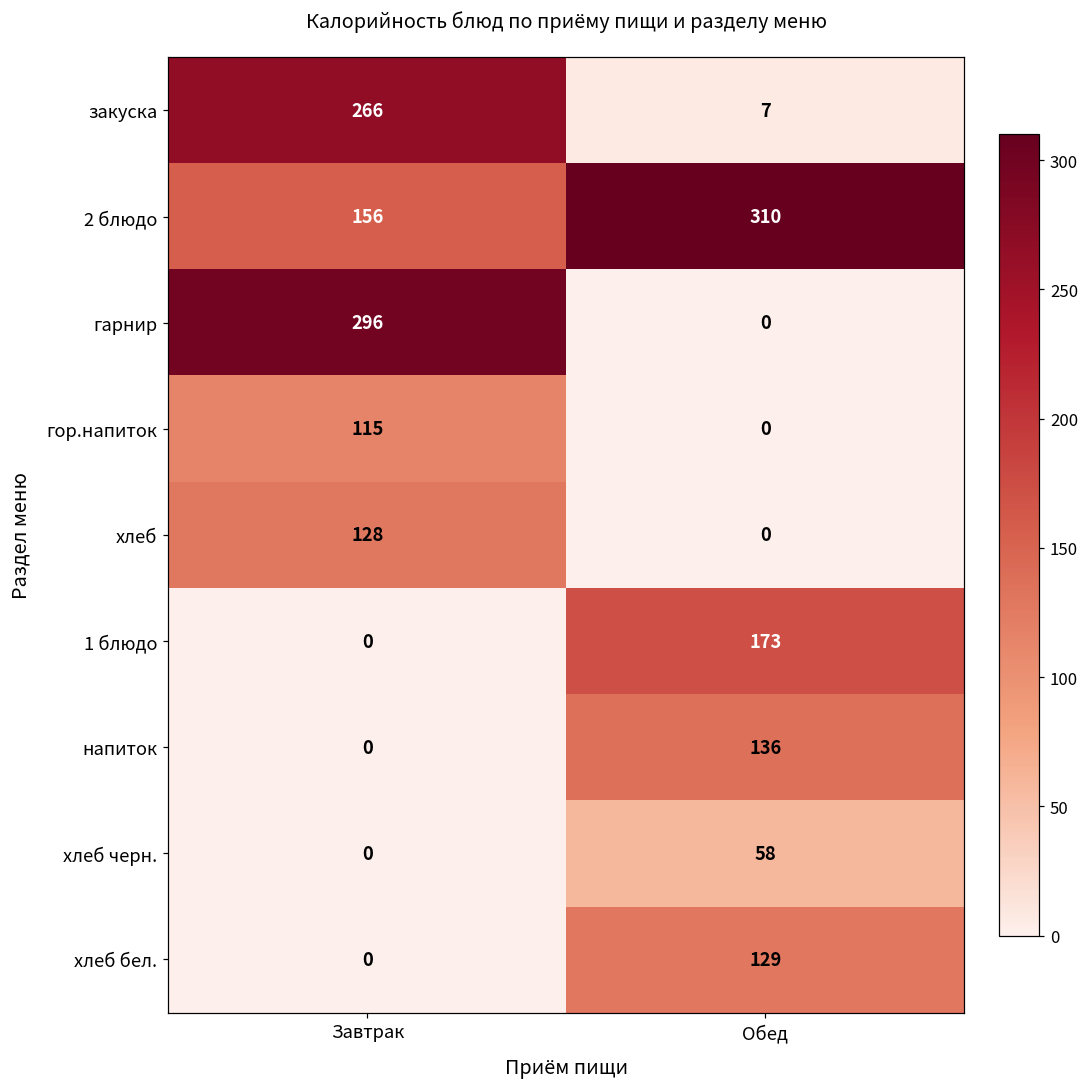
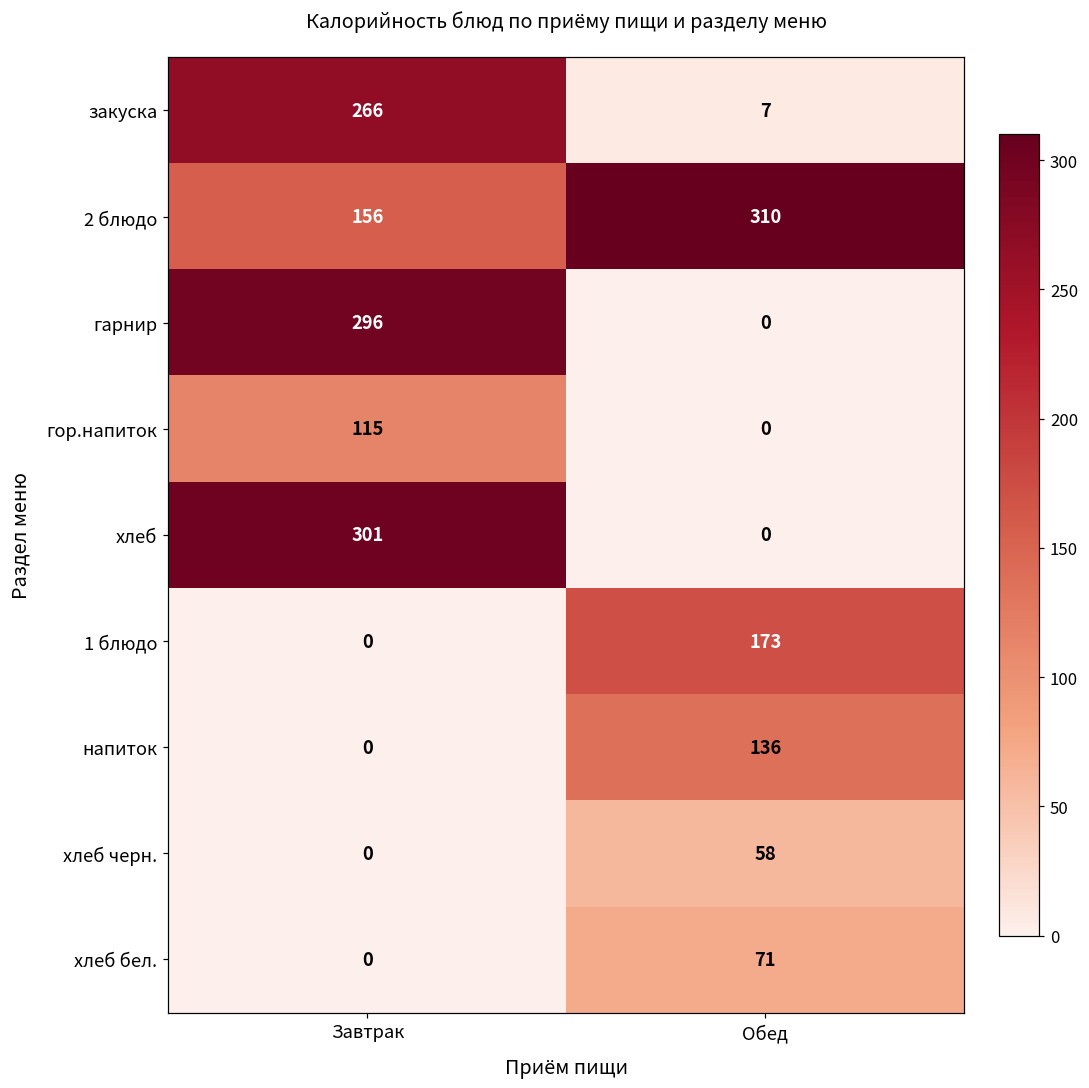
  {
    "закуска": {
      "Завтрак": 266,
      "Обед": 7
    },
    "2 блюдо": {
      "Завтрак": 156,
      "Обед": 310
    },
    "гарнир": {
      "Завтрак": 296,
      "Обед": 0
    },
    "гор.напиток": {
      "Завтрак": 115,
      "Обед": 0
    },
    "хлеб": {
-     "Завтрак": 128,
+     "Завтрак": 301,
      "Обед": 0
    },
    "1 блюдо": {
      "Завтрак": 0,
      "Обед": 173
    },
    "напиток": {
      "Завтрак": 0,
      "Обед": 136
    },
    "хлеб черн.": {
      "Завтрак": 0,
      "Обед": 58
    },
    "хлеб бел.": {
      "Завтрак": 0,
-     "Обед": 129
+     "Обед": 71
    }
  }
